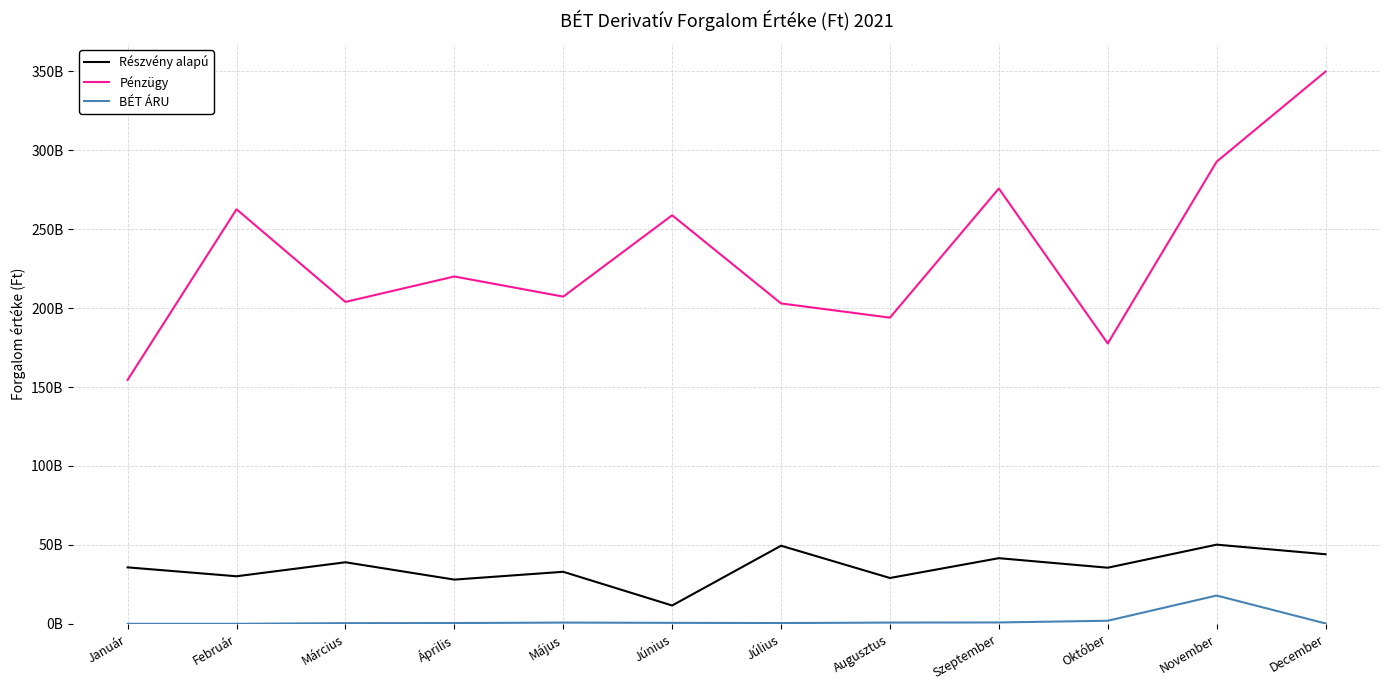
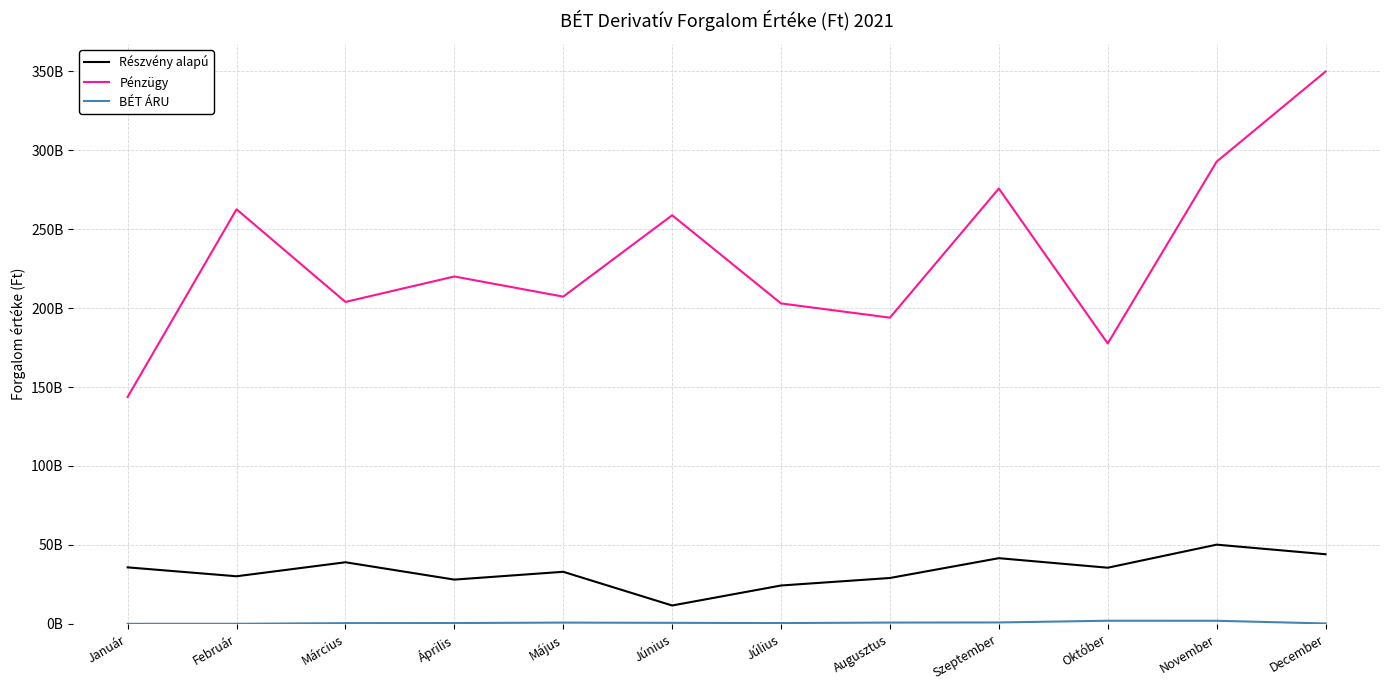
  {
    "Részvény alapú": {
      "Január": 36000000000,
      "Február": 30000000000,
      "Március": 39000000000,
      "Április": 28000000000,
      "Május": 33000000000,
      "Június": 12000000000,
-     "Július": 49000000000,
+     "Július": 24000000000,
      "Augusztus": 29000000000,
      "Szeptember": 42000000000,
      "Október": 36000000000,
      "November": 50000000000,
      "December": 44000000000
    },
    "Pénzügy": {
-     "Január": 155000000000,
+     "Január": 144000000000,
      "Február": 263000000000,
      "Március": 204000000000,
      "Április": 220000000000,
      "Május": 207000000000,
      "Június": 259000000000,
      "Július": 203000000000,
      "Augusztus": 194000000000,
      "Szeptember": 276000000000,
      "Október": 178000000000,
      "November": 293000000000,
      "December": 350000000000
    },
    "BÉT ÁRU": {
      "Január": 0,
      "Február": 0,
      "Március": 0,
      "Április": 1000000000,
      "Május": 1000000000,
      "Június": 1000000000,
      "Július": 0,
      "Augusztus": 1000000000,
      "Szeptember": 1000000000,
      "Október": 2000000000,
-     "November": 18000000000,
+     "November": 2000000000,
      "December": 0
    }
  }
